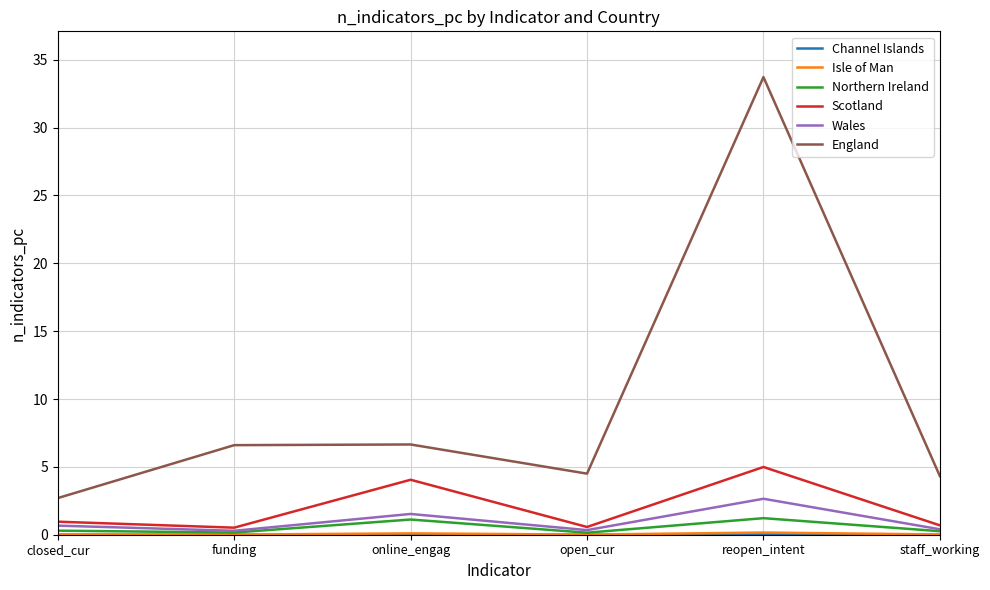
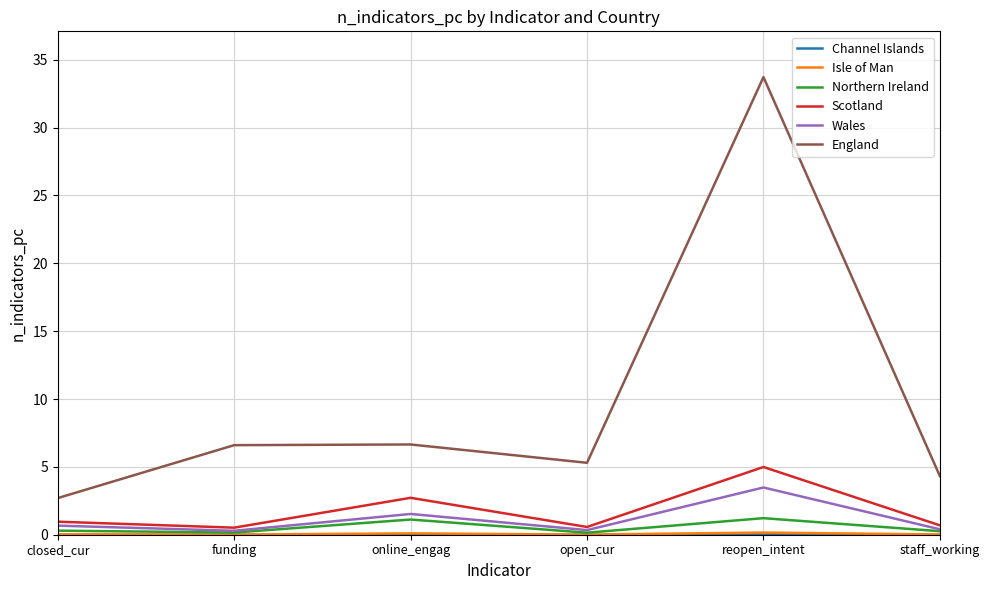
  {
    "Northern Ireland": {
      "closed_cur": 0.3,
      "online_engag": 1.1,
      "reopen_intent": 1.2
    },
    "Scotland": {
      "closed_cur": 1.0,
      "funding": 0.5,
-     "online_engag": 4.1,
+     "online_engag": 2.7,
      "open_cur": 0.6,
      "reopen_intent": 5.0,
      "staff_working": 0.7
    },
    "Wales": {
      "closed_cur": 0.7,
      "online_engag": 1.5,
      "open_cur": 0.3,
-     "reopen_intent": 2.7
+     "reopen_intent": 3.5
    },
    "England": {
      "closed_cur": 2.7,
      "funding": 6.6,
      "online_engag": 6.7,
-     "open_cur": 4.5,
+     "open_cur": 5.3,
      "reopen_intent": 33.7,
      "staff_working": 4.3
    }
  }
